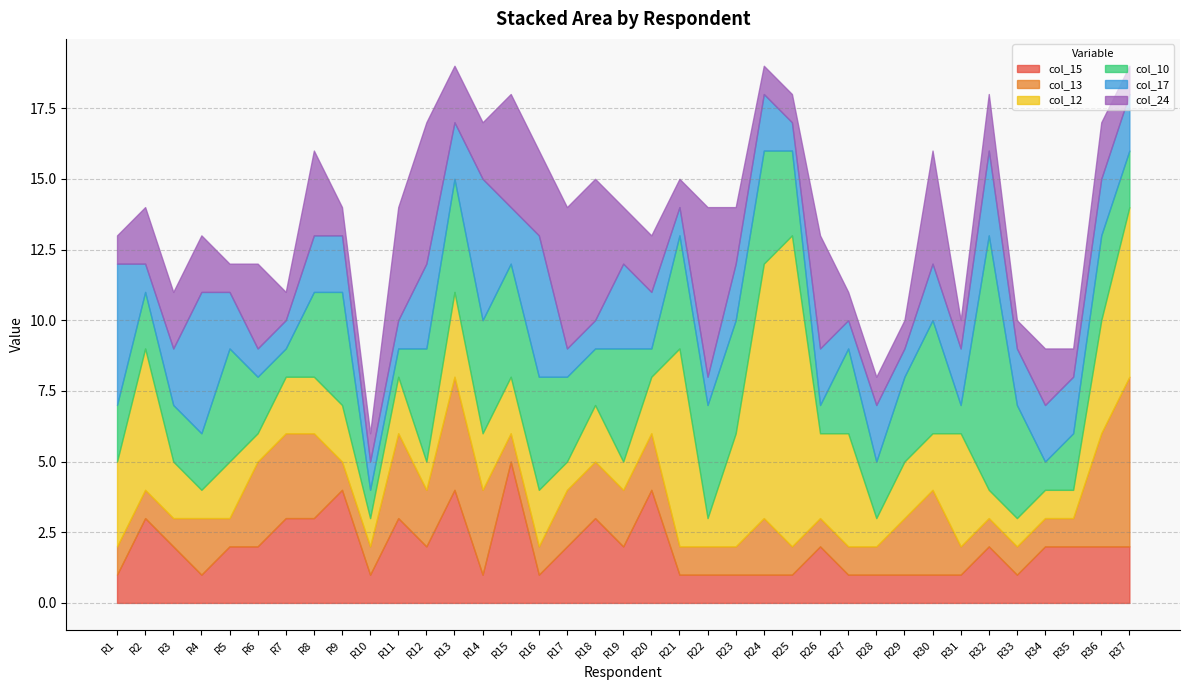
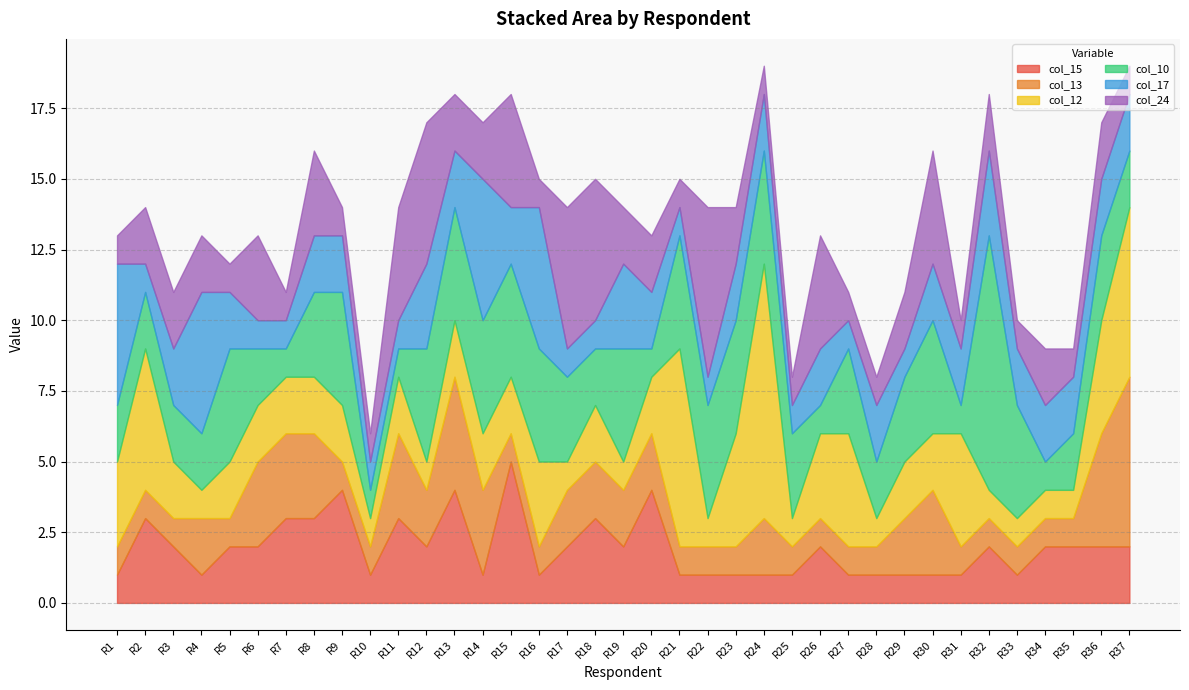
  {
    "col_12": {
      "R1": 3,
      "R2": 5,
      "R3": 2,
      "R4": 1,
      "R5": 2,
-     "R6": 1,
+     "R6": 2,
      "R7": 2,
      "R8": 2,
      "R9": 2,
      "R10": 1,
      "R11": 2,
      "R12": 1,
-     "R13": 3,
+     "R13": 2,
      "R14": 2,
      "R15": 2,
-     "R16": 2,
+     "R16": 3,
      "R17": 1,
      "R18": 2,
      "R19": 1,
      "R20": 2,
      "R21": 7,
      "R22": 1,
      "R23": 4,
      "R24": 9,
-     "R25": 11,
+     "R25": 1,
      "R26": 3,
      "R27": 4,
      "R28": 1,
      "R29": 2,
      "R30": 2,
      "R31": 4,
      "R32": 1,
      "R33": 1,
      "R34": 1,
      "R35": 1,
      "R36": 4,
      "R37": 6
    },
    "col_10": {
      "R1": 2,
      "R2": 2,
      "R3": 2,
      "R4": 2,
      "R5": 4,
      "R6": 2,
      "R7": 1,
      "R8": 3,
      "R9": 4,
      "R10": 1,
      "R11": 1,
      "R12": 4,
      "R13": 4,
      "R14": 4,
      "R15": 4,
      "R16": 4,
      "R17": 3,
      "R18": 2,
      "R19": 4,
      "R20": 1,
      "R21": 4,
      "R22": 4,
      "R23": 4,
      "R24": 4,
      "R25": 3,
      "R26": 1,
      "R27": 3,
      "R28": 2,
      "R29": 3,
      "R30": 4,
      "R31": 1,
      "R32": 9,
      "R33": 4,
      "R34": 1,
      "R35": 2,
      "R36": 3,
      "R37": 2
    },
    "col_17": {
      "R1": 5,
      "R2": 1,
      "R3": 2,
      "R4": 5,
      "R5": 2,
      "R6": 1,
      "R7": 1,
      "R8": 2,
      "R9": 2,
      "R10": 1,
      "R11": 1,
      "R12": 3,
      "R13": 2,
      "R14": 5,
      "R15": 2,
      "R16": 5,
      "R17": 1,
      "R18": 1,
      "R19": 3,
      "R20": 2,
      "R21": 1,
      "R22": 1,
      "R23": 2,
      "R24": 2,
      "R25": 1,
      "R26": 2,
      "R27": 1,
      "R28": 2,
      "R29": 1,
      "R30": 2,
      "R31": 2,
      "R32": 3,
      "R33": 2,
      "R34": 2,
      "R35": 2,
      "R36": 2
    },
    "col_24": {
      "R1": 1,
      "R2": 2,
      "R3": 2,
      "R4": 2,
      "R5": 1,
      "R6": 3,
      "R7": 1,
      "R8": 3,
      "R9": 1,
      "R10": 1,
      "R11": 4,
      "R12": 5,
      "R13": 2,
      "R14": 2,
      "R15": 4,
-     "R16": 3,
+     "R16": 1,
      "R17": 5,
      "R18": 5,
      "R19": 2,
      "R20": 2,
      "R21": 1,
      "R22": 6,
      "R23": 2,
      "R24": 1,
      "R25": 1,
      "R26": 4,
      "R27": 1,
      "R28": 1,
-     "R29": 1,
+     "R29": 2,
      "R30": 4,
      "R31": 1,
      "R32": 2,
      "R33": 1,
      "R34": 2,
      "R35": 1,
      "R36": 2
    }
  }
